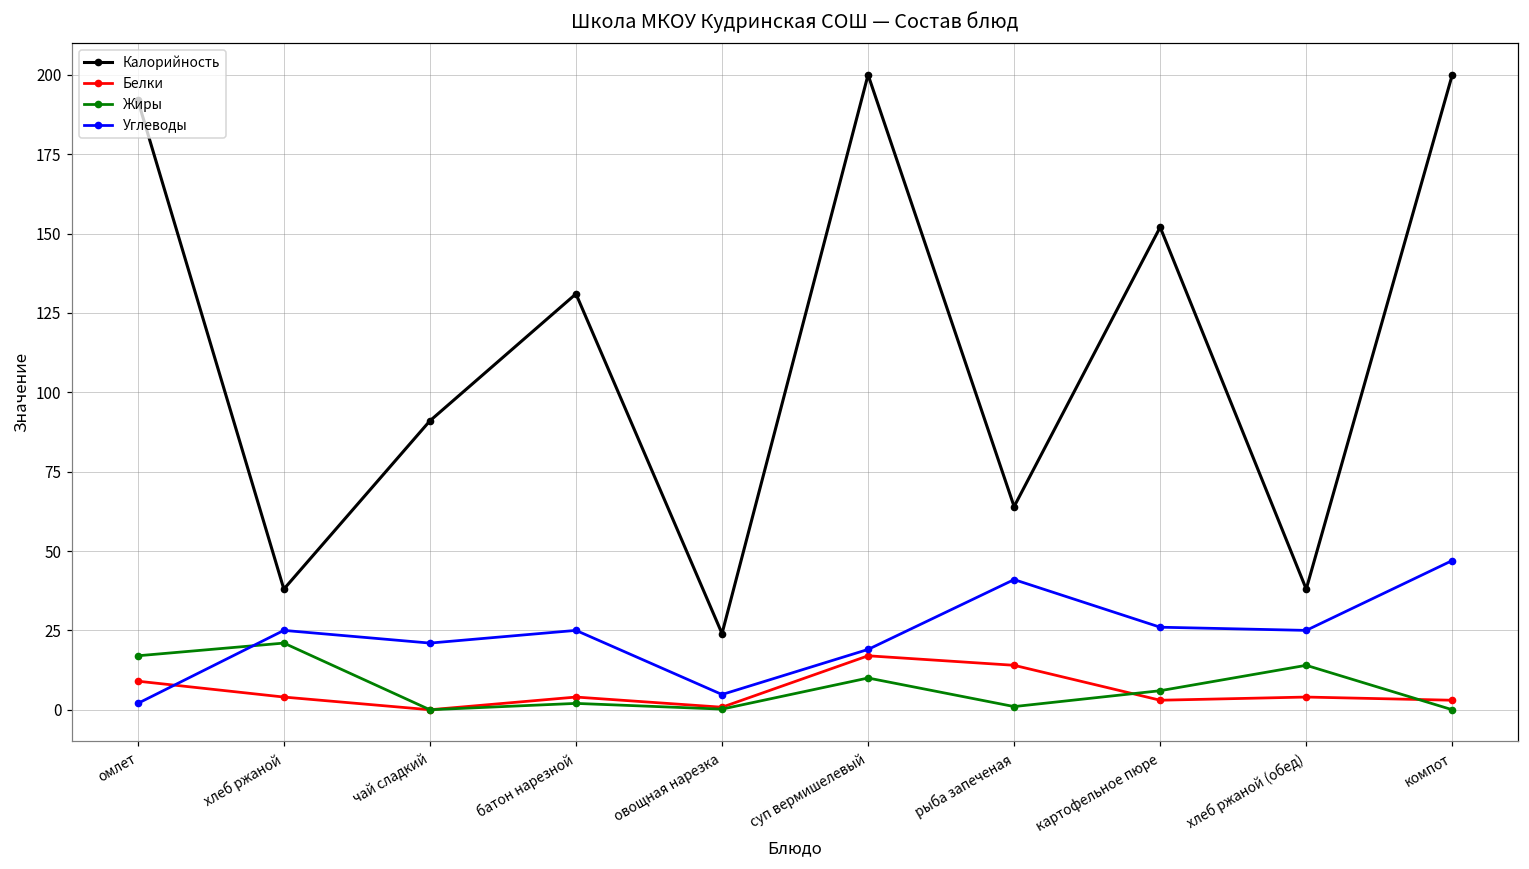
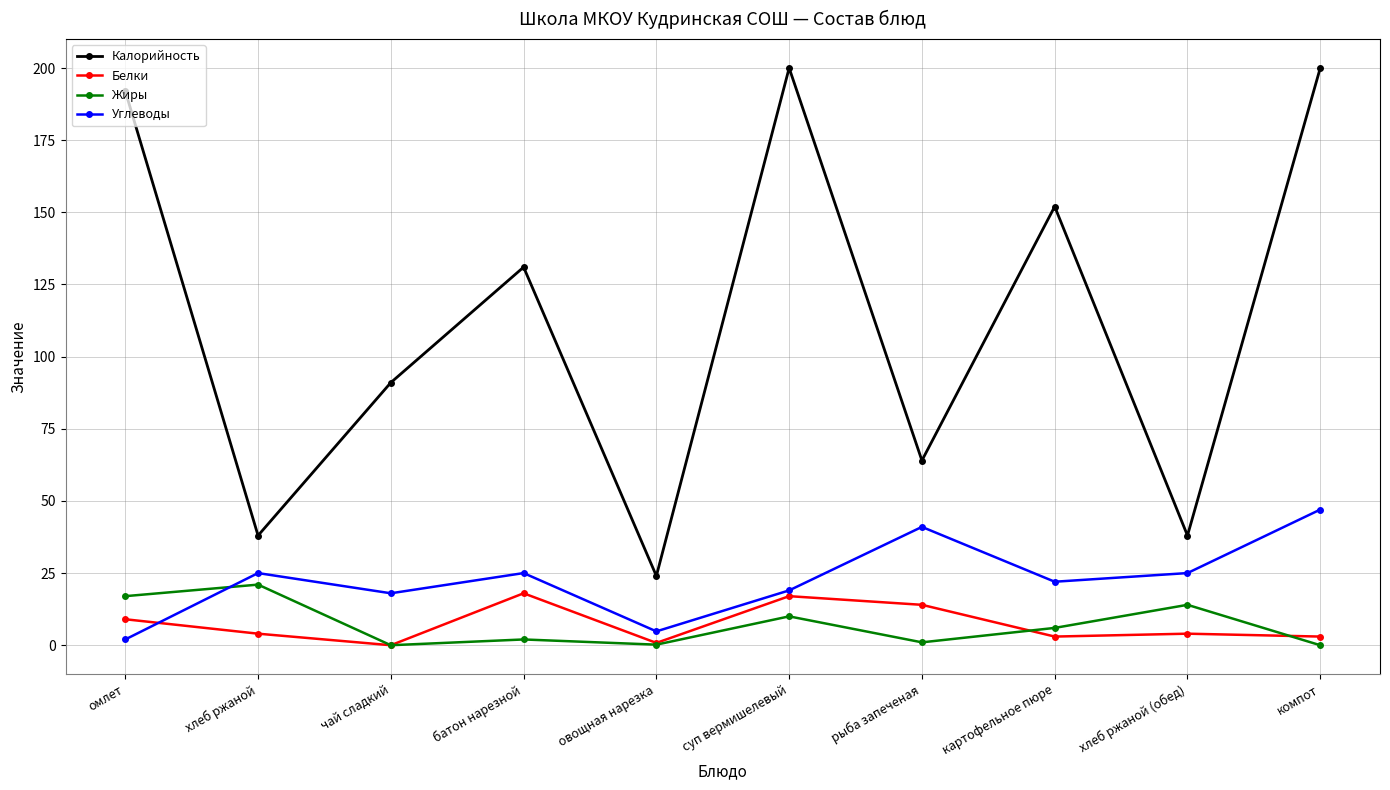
  {
    "Калорийность": {
      "хлеб ржаной": 38,
      "чай сладкий": 91,
      "батон нарезной": 131,
      "овощная нарезка": 24,
      "суп вермишелевый": 200,
      "рыба запеченая": 64,
      "картофельное пюре": 152,
      "хлеб ржаной (обед)": 38,
      "компот": 200
    },
    "Белки": {
      "омлет": 9,
      "хлеб ржаной": 4,
-     "батон нарезной": 4,
+     "батон нарезной": 18,
      "суп вермишелевый": 17,
      "рыба запеченая": 14,
      "картофельное пюре": 3,
      "хлеб ржаной (обед)": 4,
      "компот": 3
    },
    "Жиры": {
      "омлет": 17,
      "хлеб ржаной": 21,
      "батон нарезной": 2,
      "суп вермишелевый": 10,
      "рыба запеченая": 1,
      "картофельное пюре": 6,
      "хлеб ржаной (обед)": 14,
      "компот": 0
    },
    "Углеводы": {
      "омлет": 2,
      "хлеб ржаной": 25,
-     "чай сладкий": 21,
+     "чай сладкий": 18,
      "батон нарезной": 25,
      "овощная нарезка": 5,
      "суп вермишелевый": 19,
      "рыба запеченая": 41,
-     "картофельное пюре": 26,
+     "картофельное пюре": 22,
      "хлеб ржаной (обед)": 25,
      "компот": 47
    }
  }
